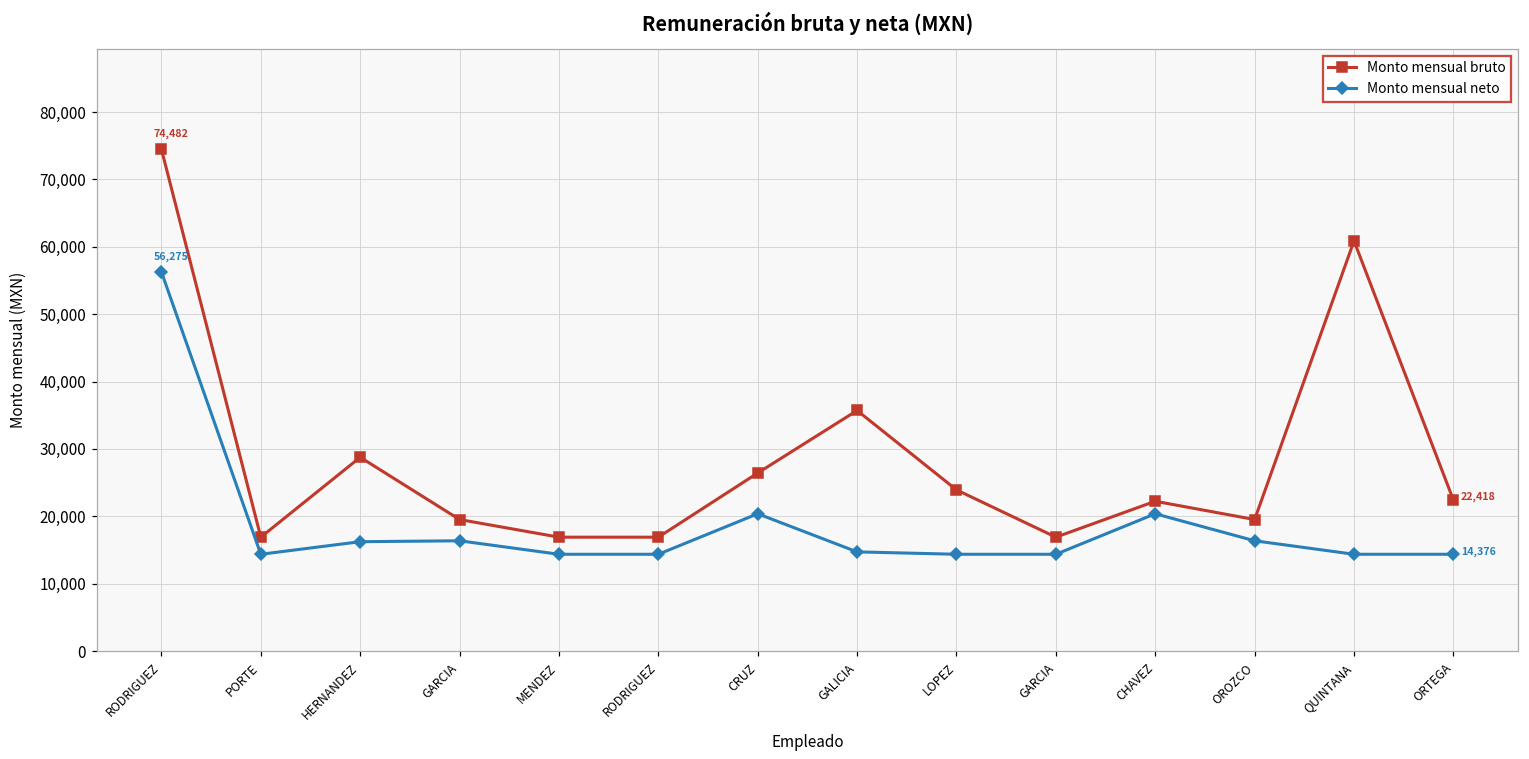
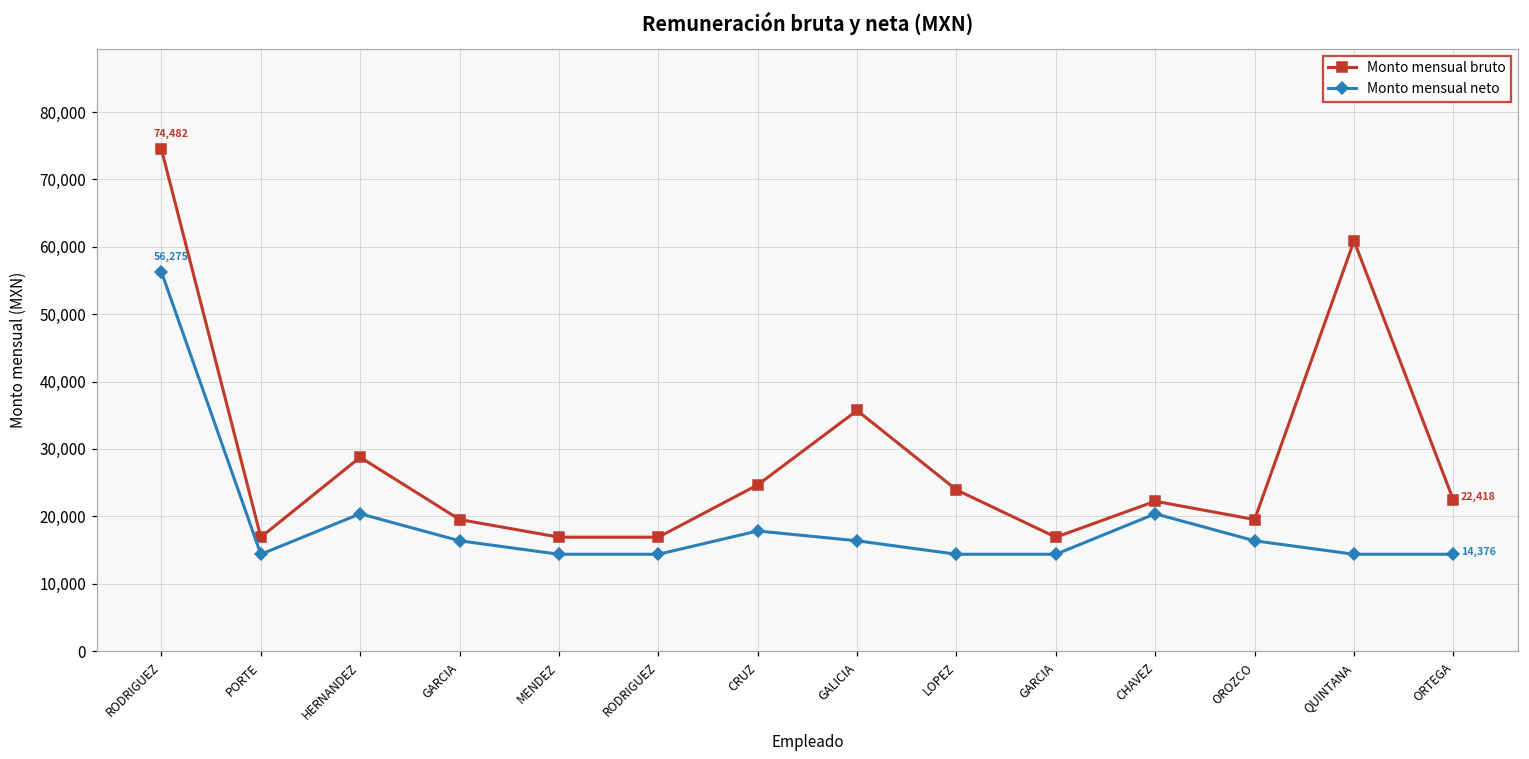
  {
    "Monto mensual bruto": {
      "PORTE": "17,000",
      "HERNANDEZ": "29,000",
      "MENDEZ": "17,000",
-     "CRUZ": "26,000",
+     "CRUZ": "25,000",
      "GALICIA": "36,000",
      "LOPEZ": "24,000",
      "CHAVEZ": "22,000",
      "OROZCO": "20,000",
      "QUINTANA": "61,000"
    },
    "Monto mensual neto": {
      "PORTE": "14,000",
-     "HERNANDEZ": "16,000",
+     "HERNANDEZ": "20,000",
      "MENDEZ": "14,000",
-     "CRUZ": "20,000",
-     "GALICIA": "15,000",
+     "CRUZ": "18,000",
+     "GALICIA": "16,000",
      "LOPEZ": "14,000",
      "CHAVEZ": "20,000",
      "OROZCO": "16,000",
      "QUINTANA": "14,000"
    }
  }
